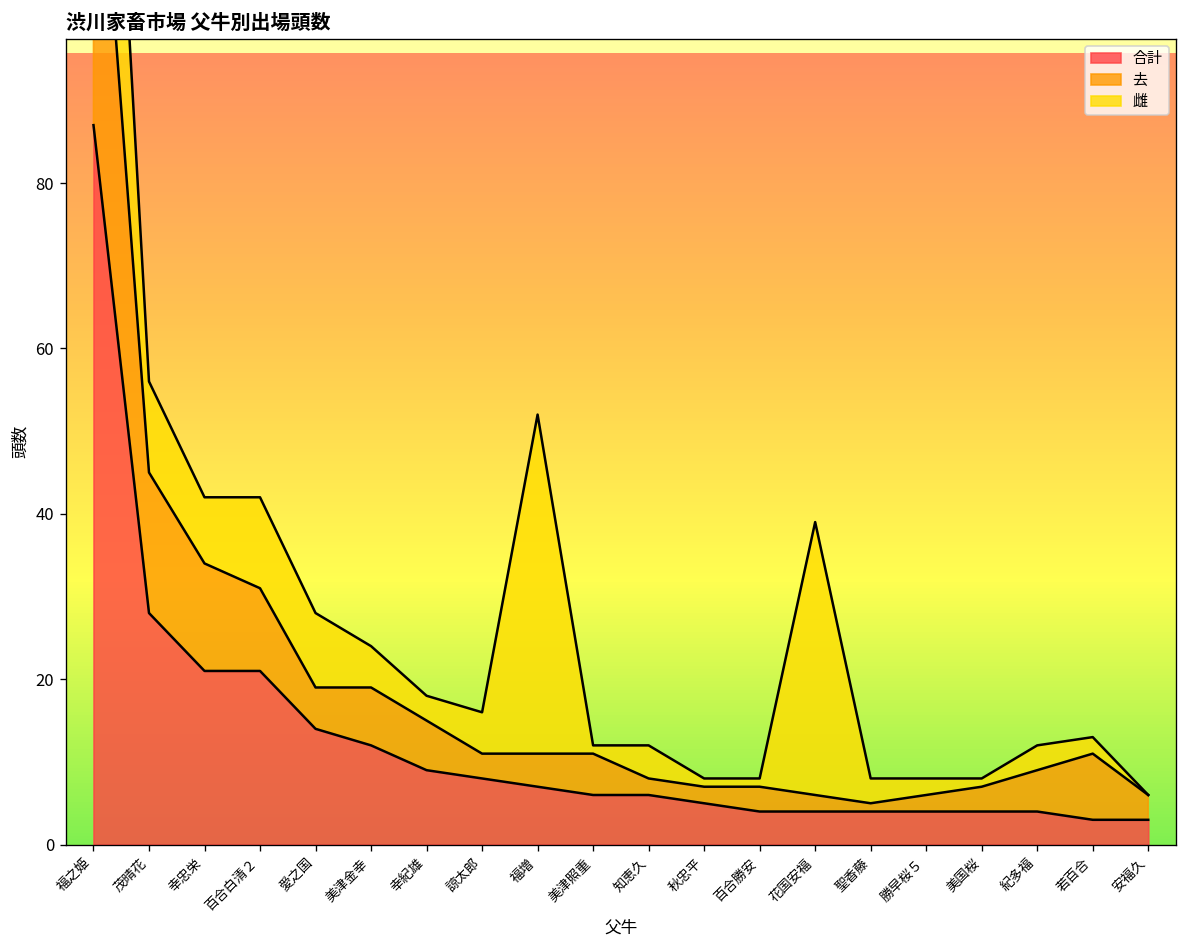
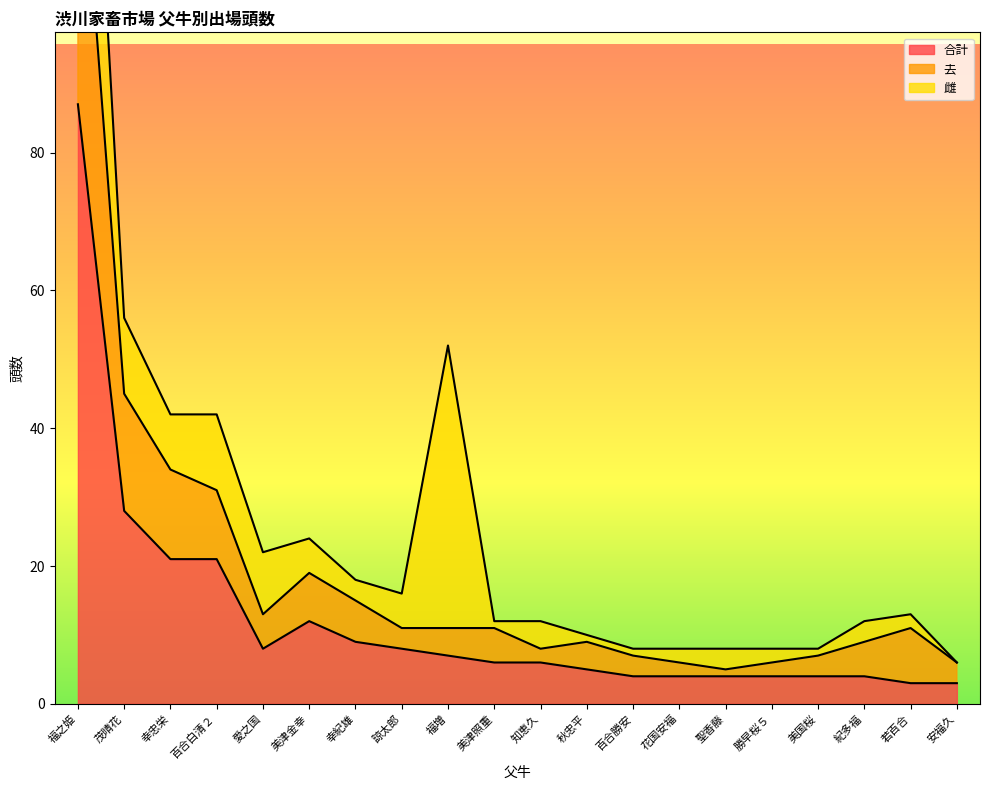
  {
    "合計": {
      "福之姫": 87,
      "茂晴花": 28,
      "幸忠栄": 21,
      "百合白清２": 21,
-     "愛之国": 14,
+     "愛之国": 8,
      "美津金幸": 12,
      "幸紀雄": 9,
      "諒太郎": 8,
      "福増": 7,
      "美津照重": 6,
      "知恵久": 6,
      "秋忠平": 5,
      "百合勝安": 4,
      "花国安福": 4,
      "聖香藤": 4,
      "勝早桜５": 4,
      "美国桜": 4,
      "紀多福": 4,
      "若百合": 3,
      "安福久": 3
    },
    "去": {
      "茂晴花": 17,
      "幸忠栄": 13,
      "百合白清２": 10,
      "愛之国": 5,
      "美津金幸": 7,
      "幸紀雄": 6,
      "諒太郎": 3,
      "福増": 4,
      "美津照重": 5,
      "知恵久": 2,
-     "秋忠平": 2,
+     "秋忠平": 4,
      "百合勝安": 3,
      "花国安福": 2,
      "聖香藤": 1,
      "勝早桜５": 2,
      "美国桜": 3,
      "紀多福": 5,
      "若百合": 8
    },
    "雌": {
      "茂晴花": 11,
      "幸忠栄": 8,
      "百合白清２": 11,
      "愛之国": 9,
      "美津金幸": 5,
      "幸紀雄": 3,
      "諒太郎": 5,
      "福増": 41,
      "美津照重": 1,
      "知恵久": 4,
      "秋忠平": 1,
      "百合勝安": 1,
-     "花国安福": 33,
+     "花国安福": 2,
      "聖香藤": 3,
      "勝早桜５": 2,
      "美国桜": 1,
      "紀多福": 3,
      "若百合": 2
    }
  }
